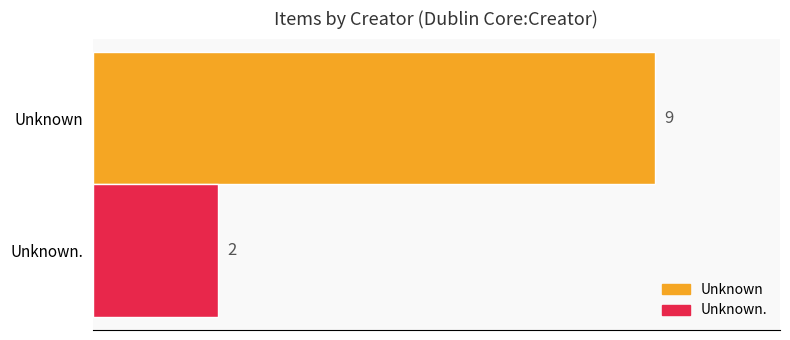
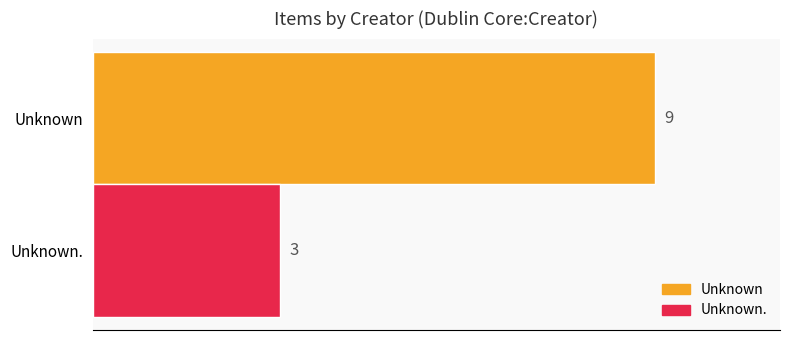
  {
    "Unknown": 9,
-   "Unknown.": 2
+   "Unknown.": 3
  }
